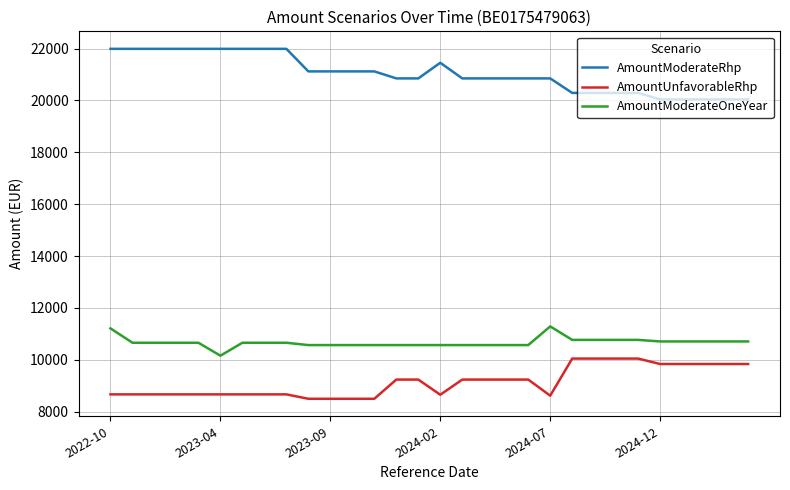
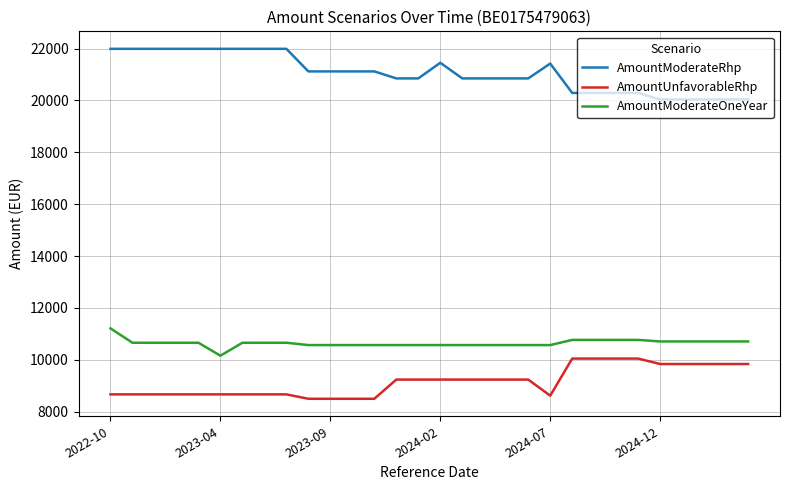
  {
    "AmountModerateRhp": {
      "2022-10": 22000,
      "2023-04": 22000,
      "2023-09": 21100,
      "2024-02": 21500,
-     "2024-07": 20900
+     "2024-07": 21400
    },
    "AmountUnfavorableRhp": {
      "2022-10": 8700,
      "2023-04": 8700,
      "2023-09": 8500,
-     "2024-02": 8700,
+     "2024-02": 9200,
      "2024-07": 8600,
      "2024-12": 9800
    },
    "AmountModerateOneYear": {
      "2022-10": 11200,
      "2023-04": 10200,
      "2023-09": 10600,
      "2024-02": 10600,
-     "2024-07": 11300,
+     "2024-07": 10600,
      "2024-12": 10700
    }
  }
